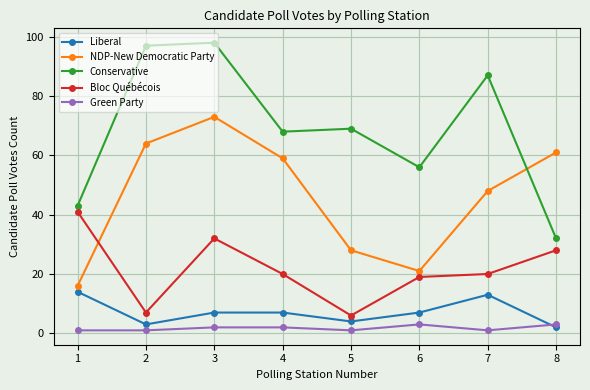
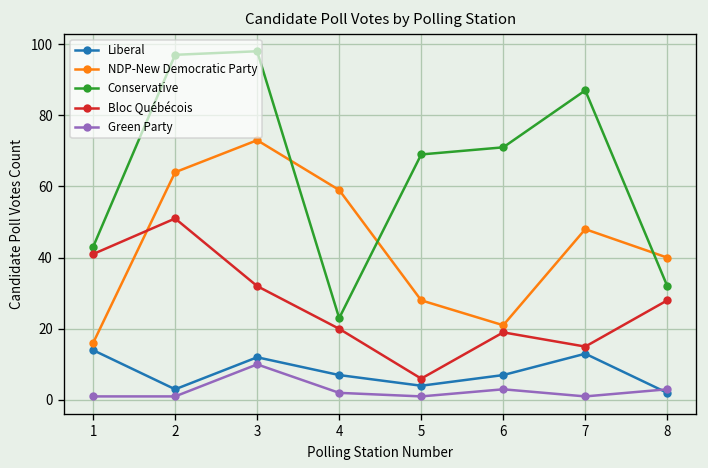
  {
    "Liberal": {
      "1": 14,
      "2": 3,
-     "3": 7,
+     "3": 12,
      "4": 7,
      "5": 4,
      "6": 7,
      "7": 13,
      "8": 2
    },
    "NDP-New Democratic Party": {
      "1": 16,
      "2": 64,
      "3": 73,
      "4": 59,
      "5": 28,
      "6": 21,
      "7": 48,
-     "8": 61
+     "8": 40
    },
    "Conservative": {
      "1": 43,
-     "4": 68,
+     "4": 23,
      "5": 69,
-     "6": 56,
+     "6": 71,
      "7": 87,
      "8": 32
    },
    "Bloc Québécois": {
      "1": 41,
-     "2": 7,
+     "2": 51,
      "3": 32,
      "4": 20,
      "5": 6,
      "6": 19,
-     "7": 20,
+     "7": 15,
      "8": 28
    },
    "Green Party": {
      "1": 1,
      "2": 1,
-     "3": 2,
+     "3": 10,
      "4": 2,
      "5": 1,
      "6": 3,
      "7": 1,
      "8": 3
    }
  }
